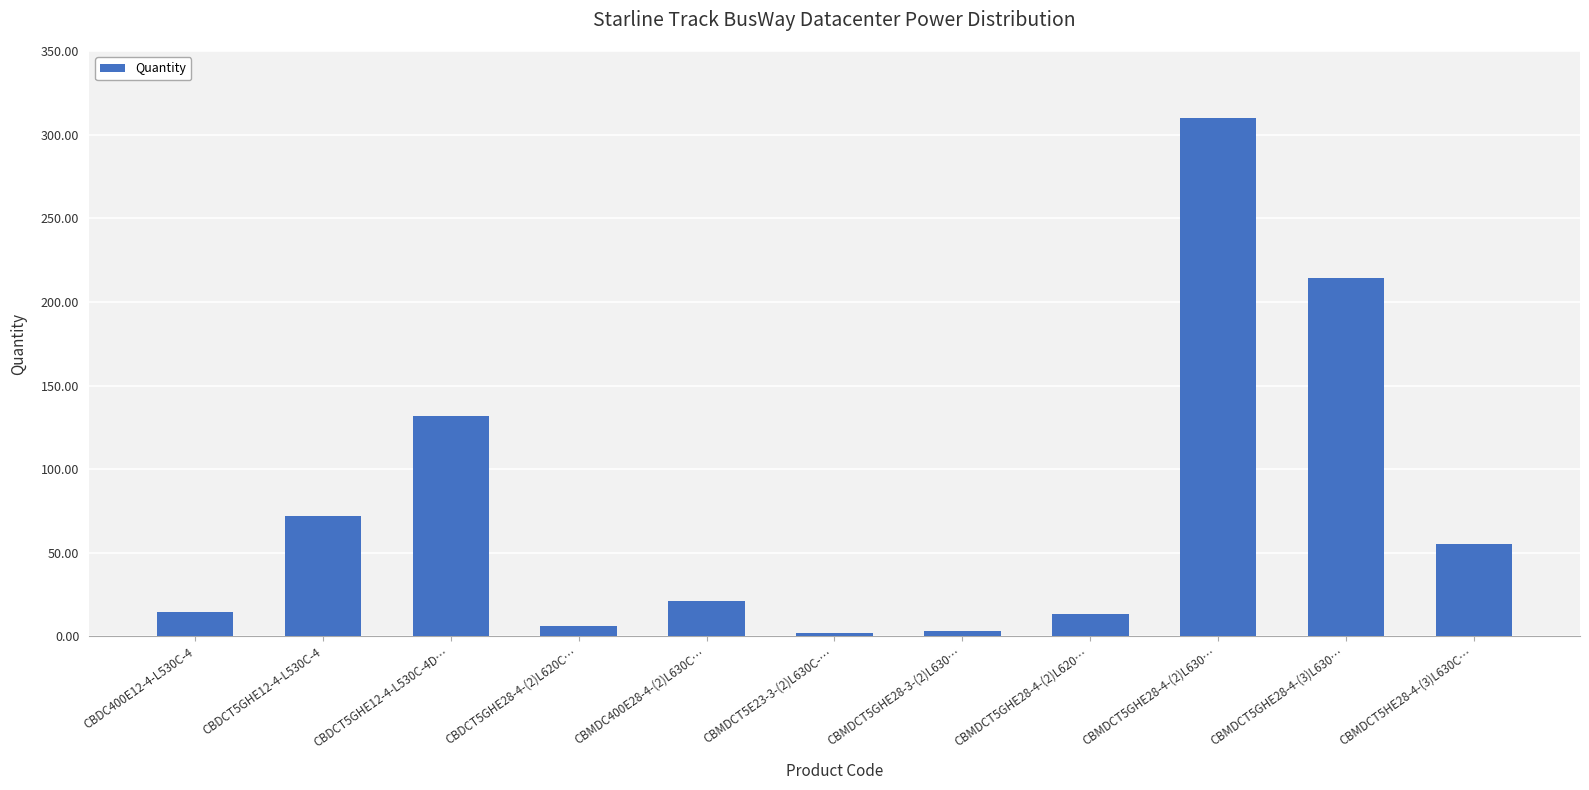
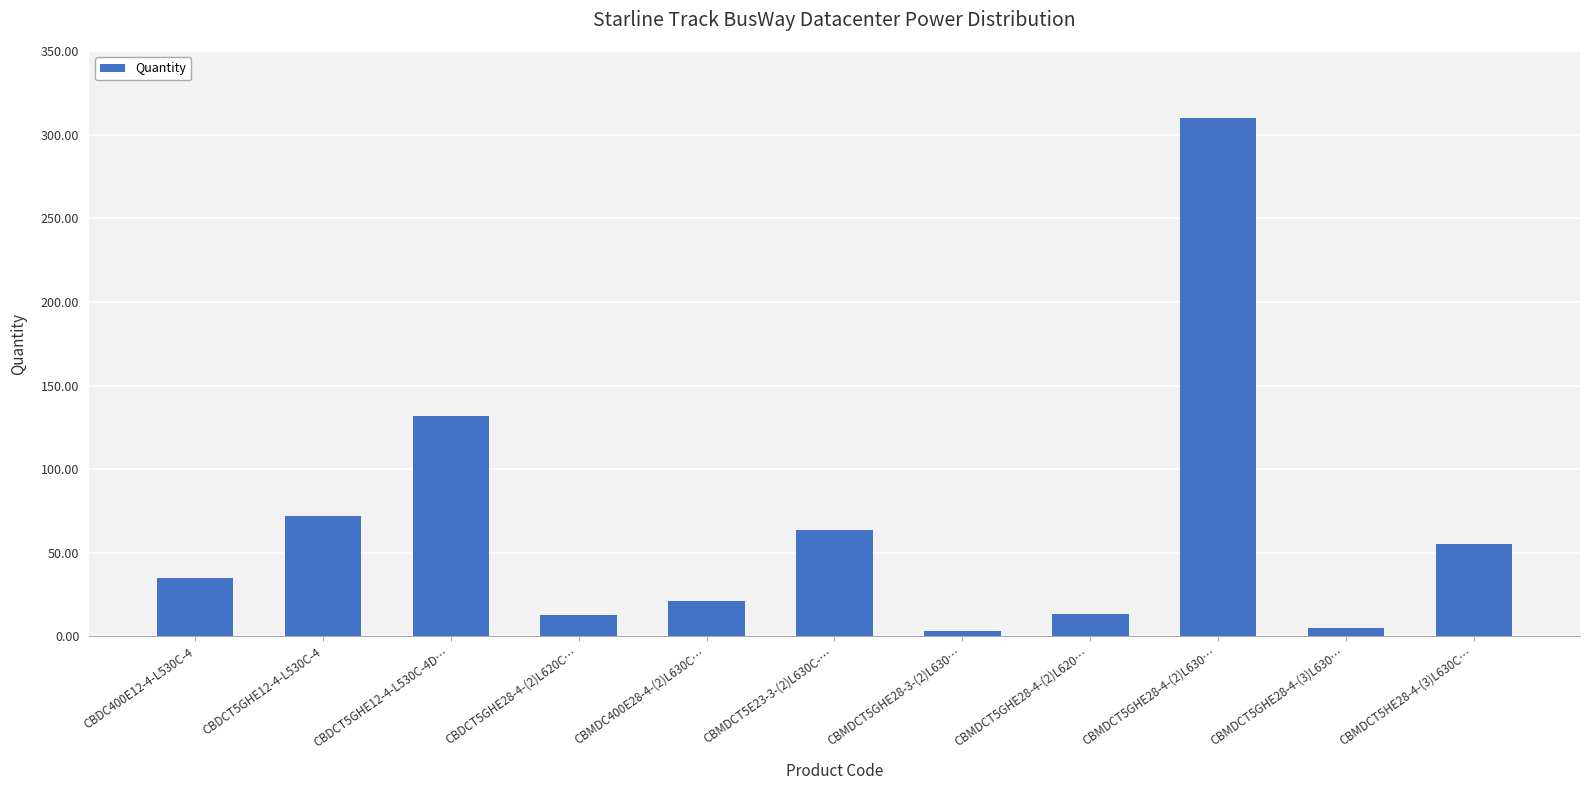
  {
-   "CBDC400E12-4-L530C-4": 14,
+   "CBDC400E12-4-L530C-4": 35,
    "CBDCT5GHE12-4-L530C-4": 72,
    "CBDCT5GHE12-4-L530C-4D…": 132,
-   "CBDCT5GHE28-4-(2)L620C…": 6,
+   "CBDCT5GHE28-4-(2)L620C…": 13,
    "CBMDC400E28-4-(2)L630C…": 21,
-   "CBMDCT5E23-3-(2)L630C-…": 2,
+   "CBMDCT5E23-3-(2)L630C-…": 64,
    "CBMDCT5GHE28-3-(2)L630…": 3,
    "CBMDCT5GHE28-4-(2)L620…": 14,
    "CBMDCT5GHE28-4-(2)L630…": 310,
-   "CBMDCT5GHE28-4-(3)L630…": 214,
+   "CBMDCT5GHE28-4-(3)L630…": 5,
    "CBMDCT5HE28-4-(3)L630C…": 56
  }
